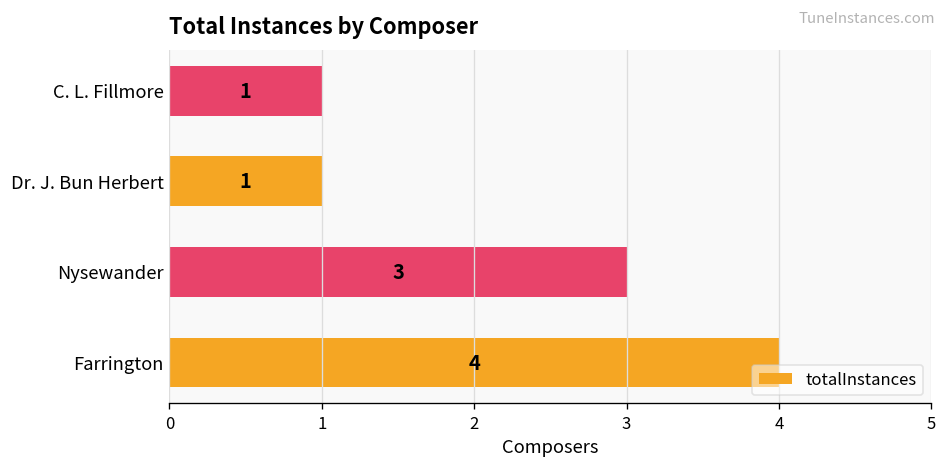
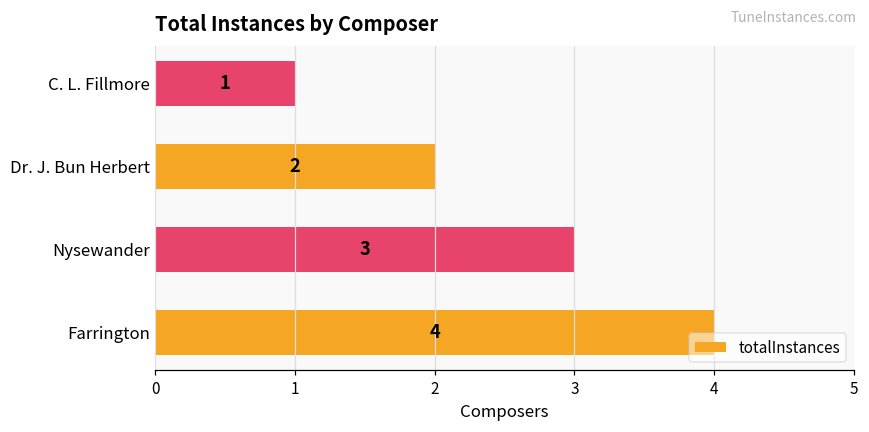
  {
    "C. L. Fillmore": 1,
-   "Dr. J. Bun Herbert": 1,
+   "Dr. J. Bun Herbert": 2,
    "Nysewander": 3,
    "Farrington": 4
  }
